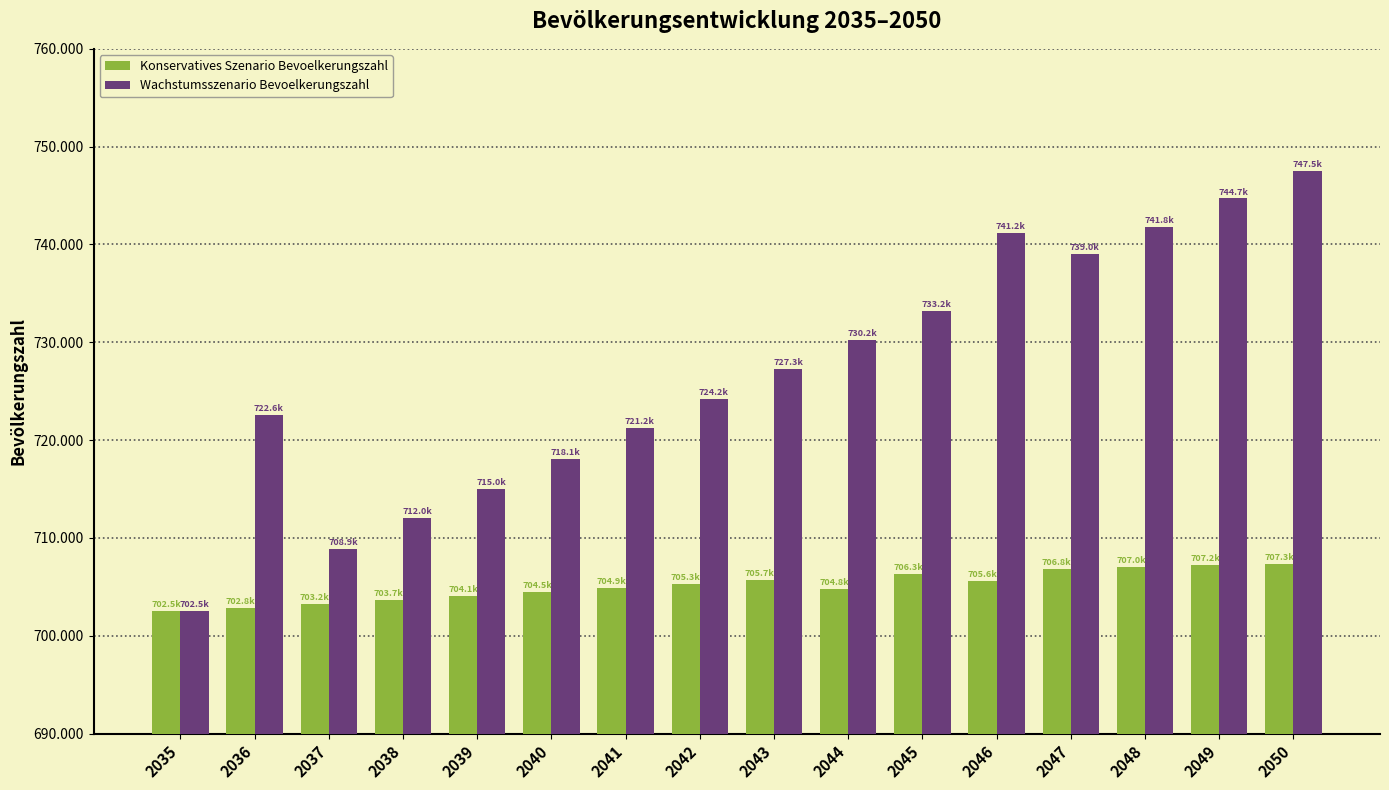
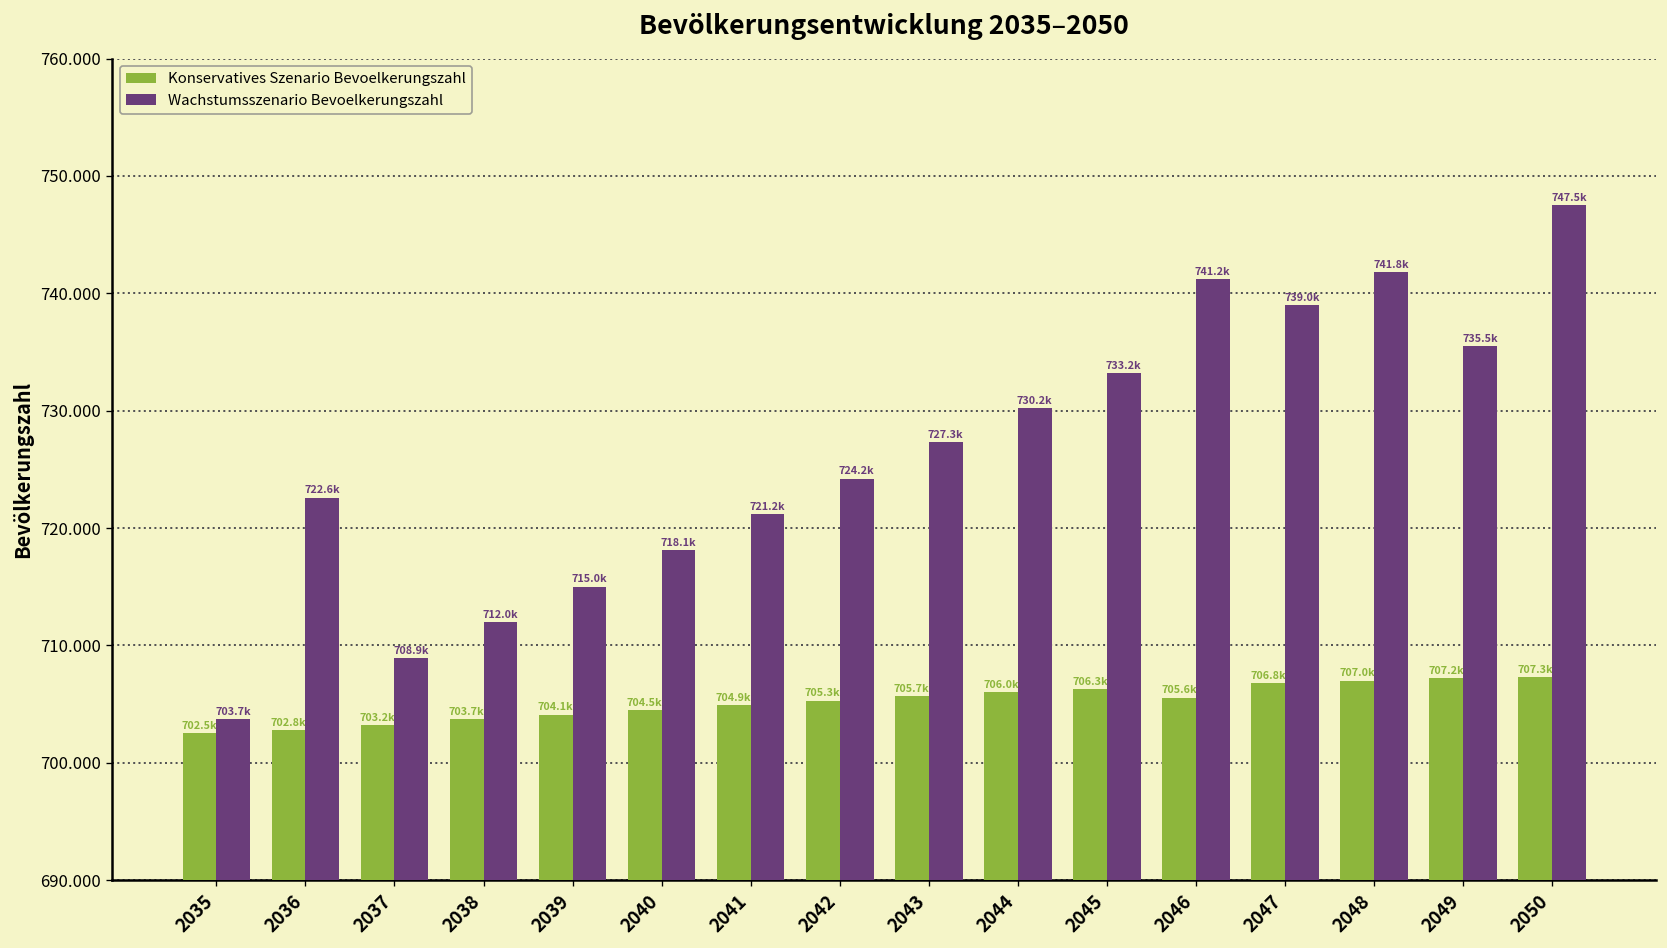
  {
    "Konservatives Szenario Bevoelkerungszahl": {
      "2035": "702.5k",
      "2036": "702.8k",
      "2037": "703.2k",
      "2038": "703.7k",
      "2039": "704.1k",
      "2040": "704.5k",
      "2041": "704.9k",
      "2042": "705.3k",
      "2043": "705.7k",
-     "2044": "704.8k",
+     "2044": "706.0k",
      "2045": "706.3k",
      "2046": "705.6k",
      "2047": "706.8k",
      "2048": "707.0k",
      "2049": "707.2k",
      "2050": "707.3k"
    },
    "Wachstumsszenario Bevoelkerungszahl": {
-     "2035": "702.5k",
+     "2035": "703.7k",
      "2036": "722.6k",
      "2037": "708.9k",
      "2038": "712.0k",
      "2039": "715.0k",
      "2040": "718.1k",
      "2041": "721.2k",
      "2042": "724.2k",
      "2043": "727.3k",
      "2044": "730.2k",
      "2045": "733.2k",
      "2046": "741.2k",
      "2047": "739.0k",
      "2048": "741.8k",
-     "2049": "744.7k",
+     "2049": "735.5k",
      "2050": "747.5k"
    }
  }
